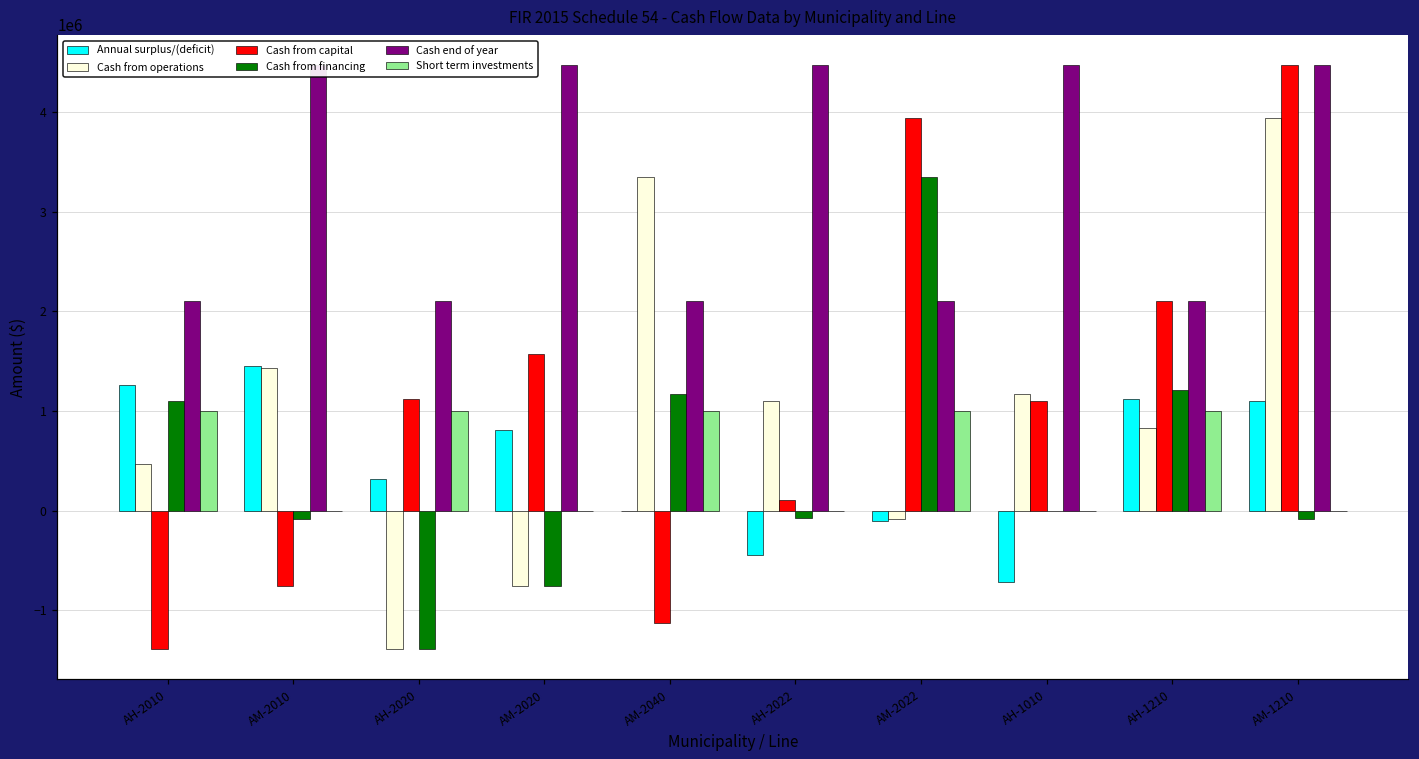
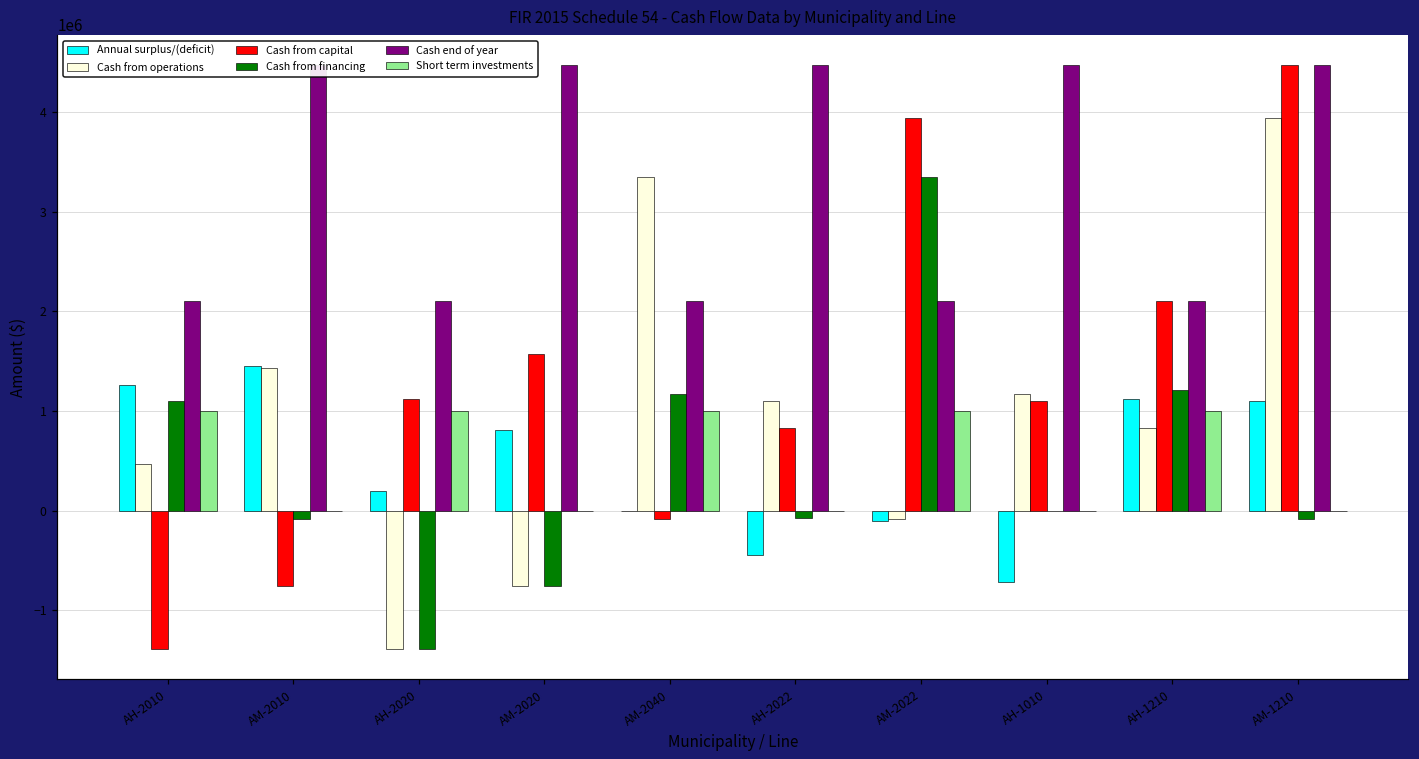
  {
    "Annual surplus/(deficit)": {
      "AH-2010": 1300000,
      "AM-2010": 1500000,
-     "AH-2020": 300000,
+     "AH-2020": 200000,
      "AM-2020": 800000,
      "AH-2022": -400000,
      "AM-2022": -100000,
      "AH-1010": -700000,
      "AH-1210": 1100000,
      "AM-1210": 1100000
    },
    "Cash from operations": {
      "AH-2010": 500000,
      "AM-2010": 1400000,
      "AH-2020": -1400000,
      "AM-2020": -800000,
      "AM-2040": 3300000,
      "AH-2022": 1100000,
      "AM-2022": -100000,
      "AH-1010": 1200000,
      "AH-1210": 800000,
      "AM-1210": 3900000
    },
    "Cash from capital": {
      "AH-2010": -1400000,
      "AM-2010": -800000,
      "AH-2020": 1100000,
      "AM-2020": 1600000,
-     "AM-2040": -1100000,
-     "AH-2022": 100000,
+     "AM-2040": -100000,
+     "AH-2022": 800000,
      "AM-2022": 3900000,
      "AH-1010": 1100000,
      "AH-1210": 2100000,
      "AM-1210": 4500000
    },
    "Cash from financing": {
      "AH-2010": 1100000,
      "AM-2010": -100000,
      "AH-2020": -1400000,
      "AM-2020": -800000,
      "AM-2040": 1200000,
      "AH-2022": -100000,
      "AM-2022": 3300000,
      "AH-1010": 0,
      "AH-1210": 1200000,
      "AM-1210": -100000
    },
    "Cash end of year": {
      "AH-2010": 2100000,
      "AH-2020": 2100000,
      "AM-2020": 4500000,
      "AM-2040": 2100000,
      "AH-2022": 4500000,
      "AM-2022": 2100000,
      "AH-1010": 4500000,
      "AH-1210": 2100000,
      "AM-1210": 4500000
    },
    "Short term investments": {
      "AH-2010": 1000000,
      "AM-2010": 0,
      "AH-2020": 1000000,
      "AM-2020": 0,
      "AM-2040": 1000000,
      "AH-2022": 0,
      "AM-2022": 1000000,
      "AH-1010": 0,
      "AH-1210": 1000000,
      "AM-1210": 0
    }
  }
